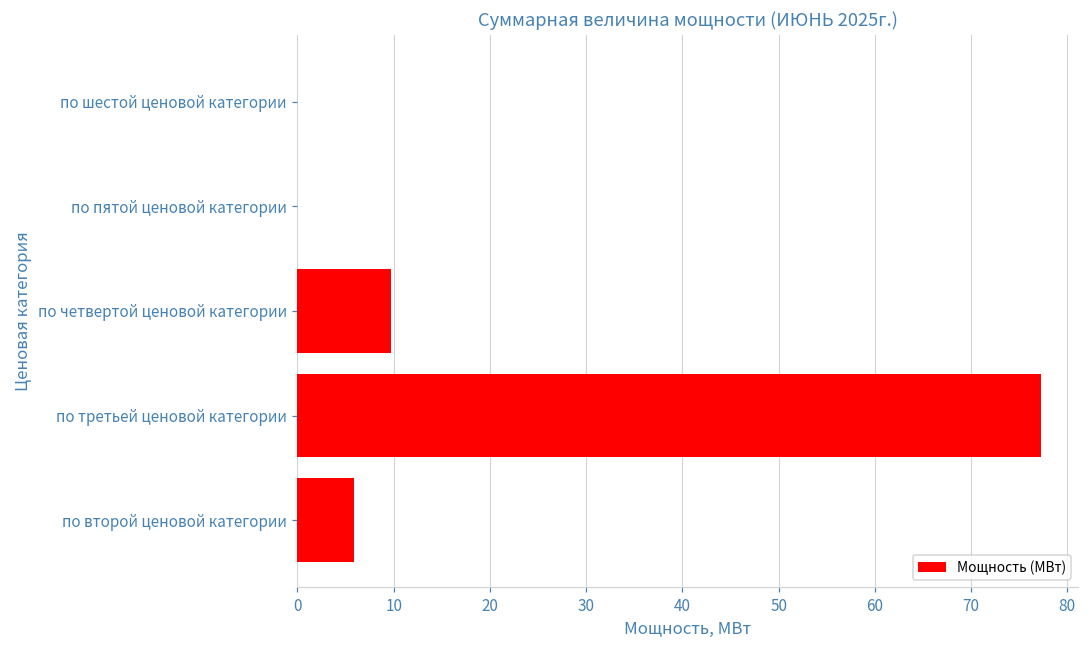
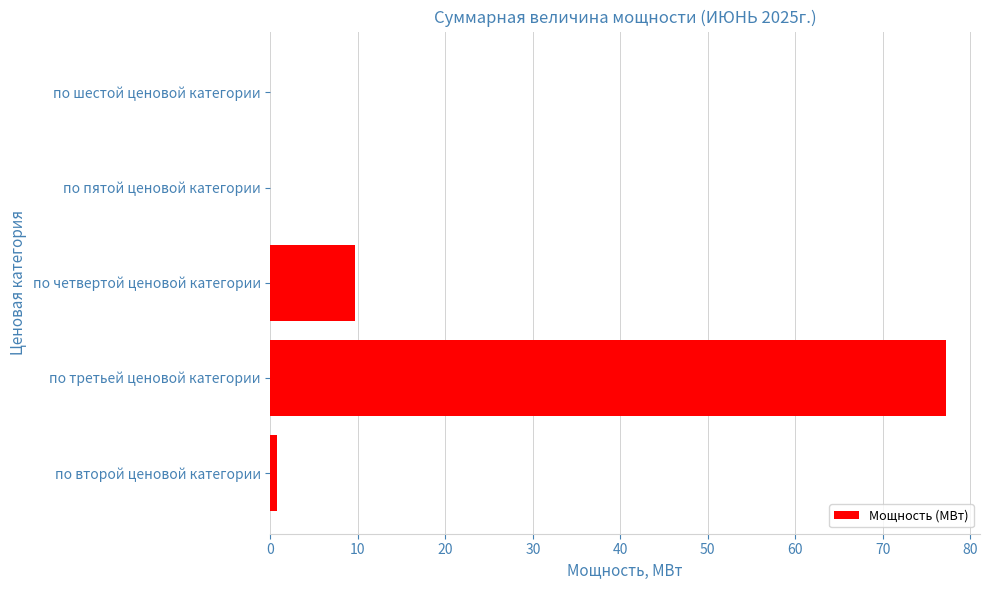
  {
    "по шестой ценовой категории": 0,
    "по пятой ценовой категории": 0,
    "по четвертой ценовой категории": 10,
    "по третьей ценовой категории": 77,
-   "по второй ценовой категории": 6
+   "по второй ценовой категории": 1
  }
